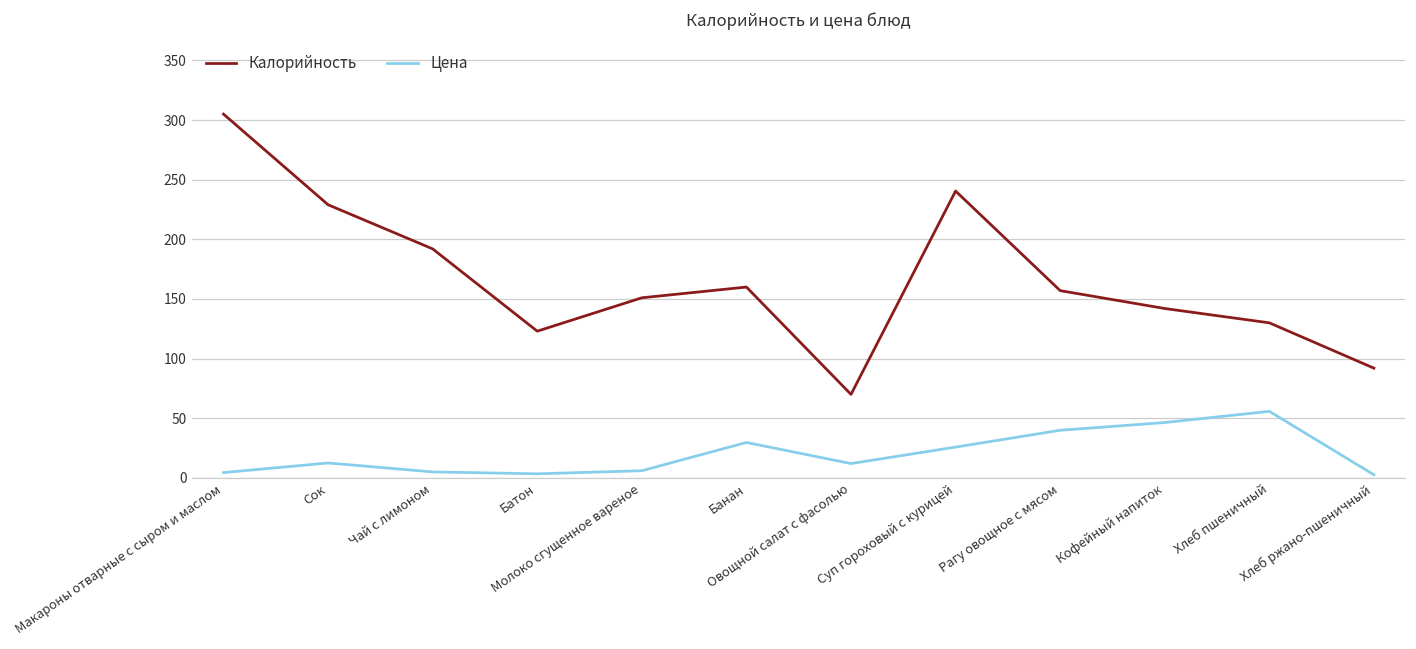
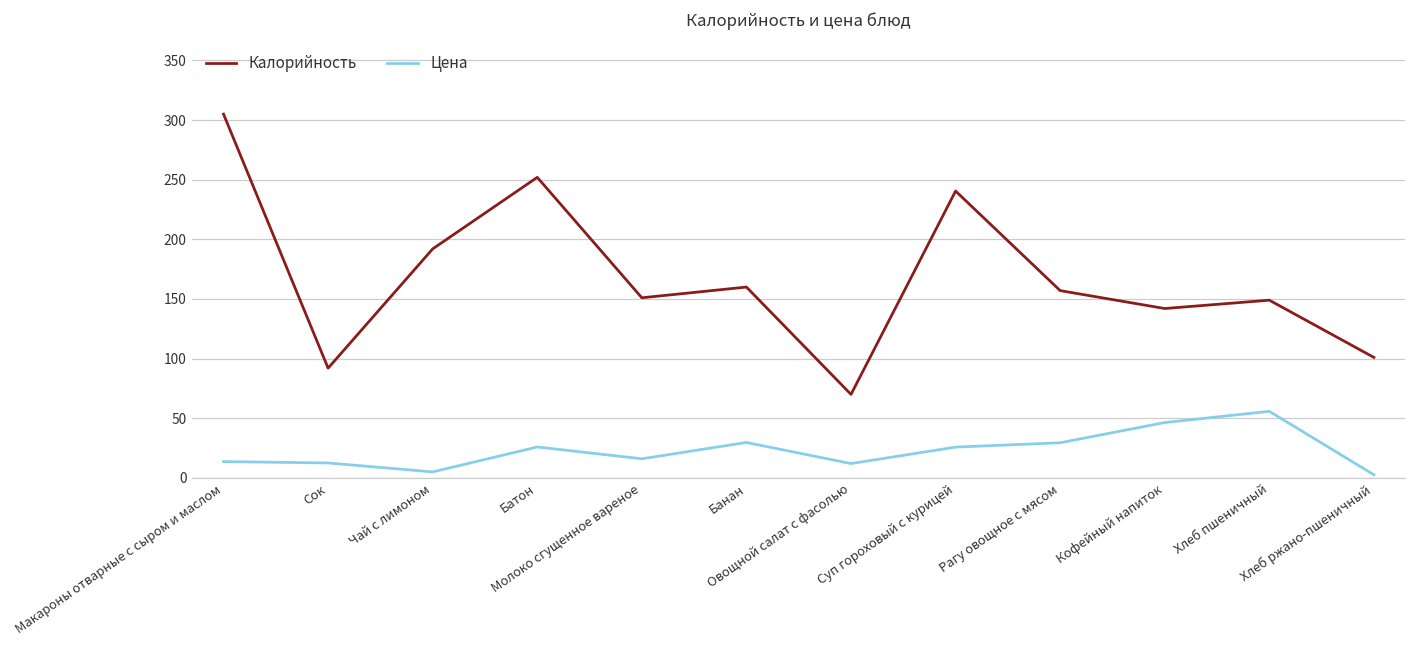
  {
    "Калорийность": {
      "Макароны отварные с сыром и маслом": 305,
-     "Сок": 229,
+     "Сок": 92,
      "Чай с лимоном": 192,
-     "Батон": 123,
+     "Батон": 252,
      "Молоко сгущенное вареное": 151,
      "Банан": 160,
      "Овощной салат с фасолью": 70,
      "Суп гороховый с курицей": 241,
      "Рагу овощное с мясом": 157,
      "Кофейный напиток": 142,
-     "Хлеб пшеничный": 130,
-     "Хлеб ржано-пшеничный": 92
+     "Хлеб пшеничный": 149,
+     "Хлеб ржано-пшеничный": 101
    },
    "Цена": {
-     "Макароны отварные с сыром и маслом": 4,
+     "Макароны отварные с сыром и маслом": 14,
      "Сок": 13,
      "Чай с лимоном": 5,
-     "Батон": 3,
-     "Молоко сгущенное вареное": 6,
+     "Батон": 26,
+     "Молоко сгущенное вареное": 16,
      "Банан": 30,
      "Овощной салат с фасолью": 12,
      "Суп гороховый с курицей": 26,
-     "Рагу овощное с мясом": 40,
+     "Рагу овощное с мясом": 29,
      "Кофейный напиток": 46,
      "Хлеб пшеничный": 56,
      "Хлеб ржано-пшеничный": 3
    }
  }
